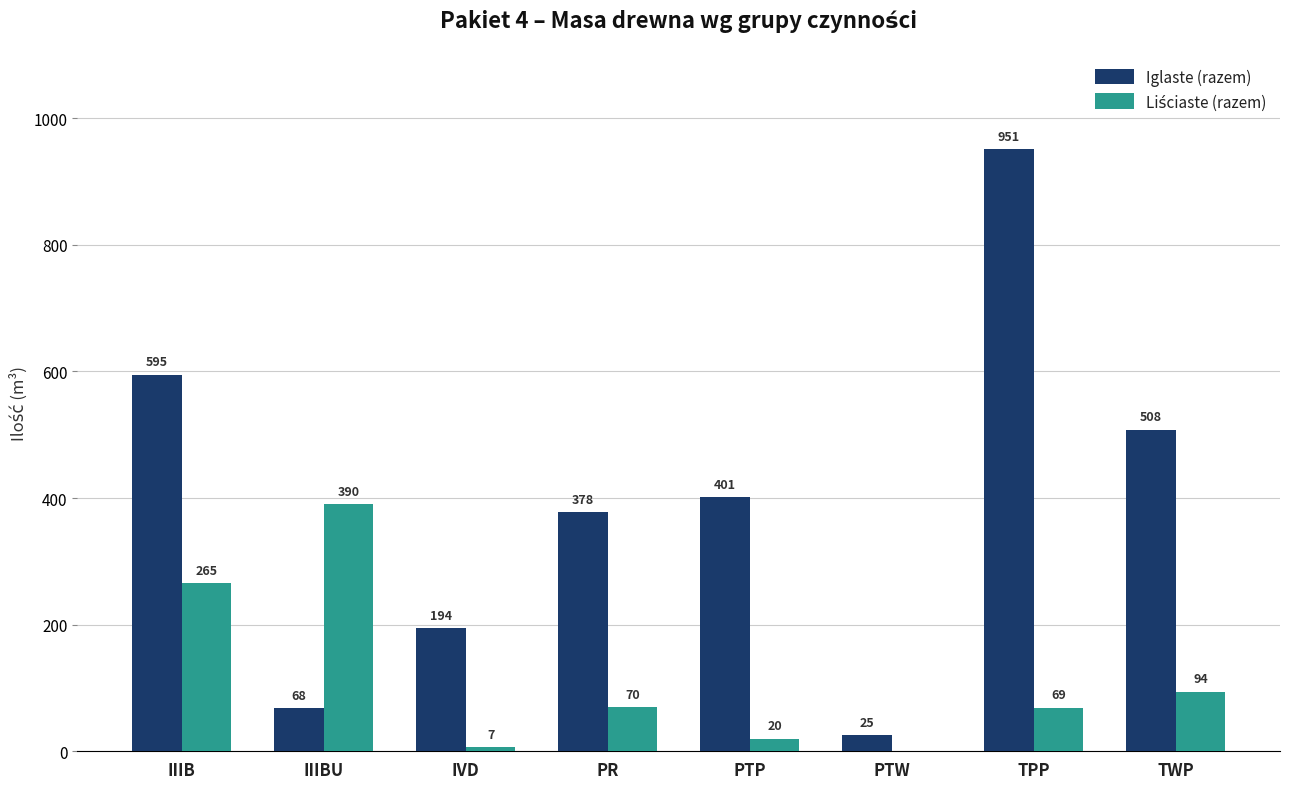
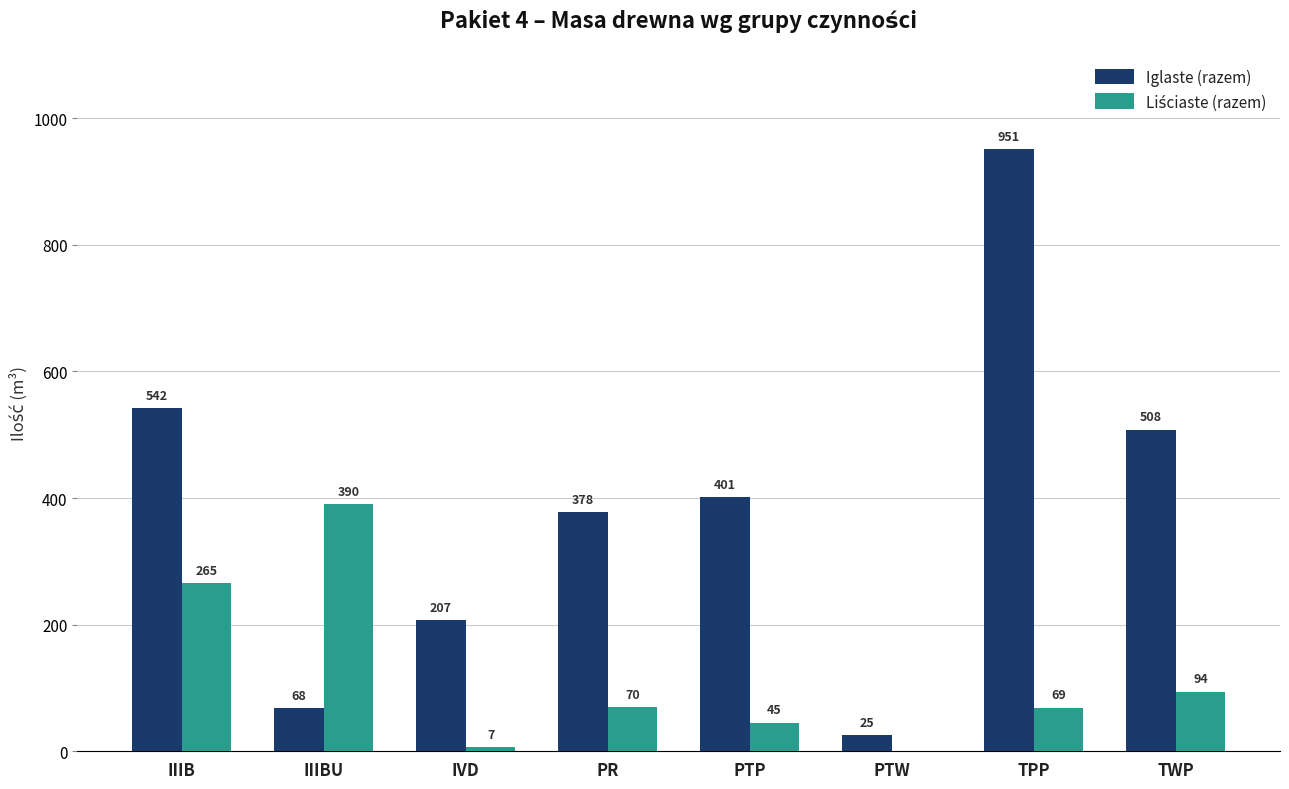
  {
    "Iglaste (razem)": {
-     "IIIB": 595,
+     "IIIB": 542,
      "IIIBU": 68,
-     "IVD": 194,
+     "IVD": 207,
      "PR": 378,
      "PTP": 401,
      "PTW": 25,
      "TPP": 951,
      "TWP": 508
    },
    "Liściaste (razem)": {
      "IIIB": 265,
      "IIIBU": 390,
      "IVD": 7,
      "PR": 70,
-     "PTP": 20,
+     "PTP": 45,
      "TPP": 69,
      "TWP": 94
    }
  }
